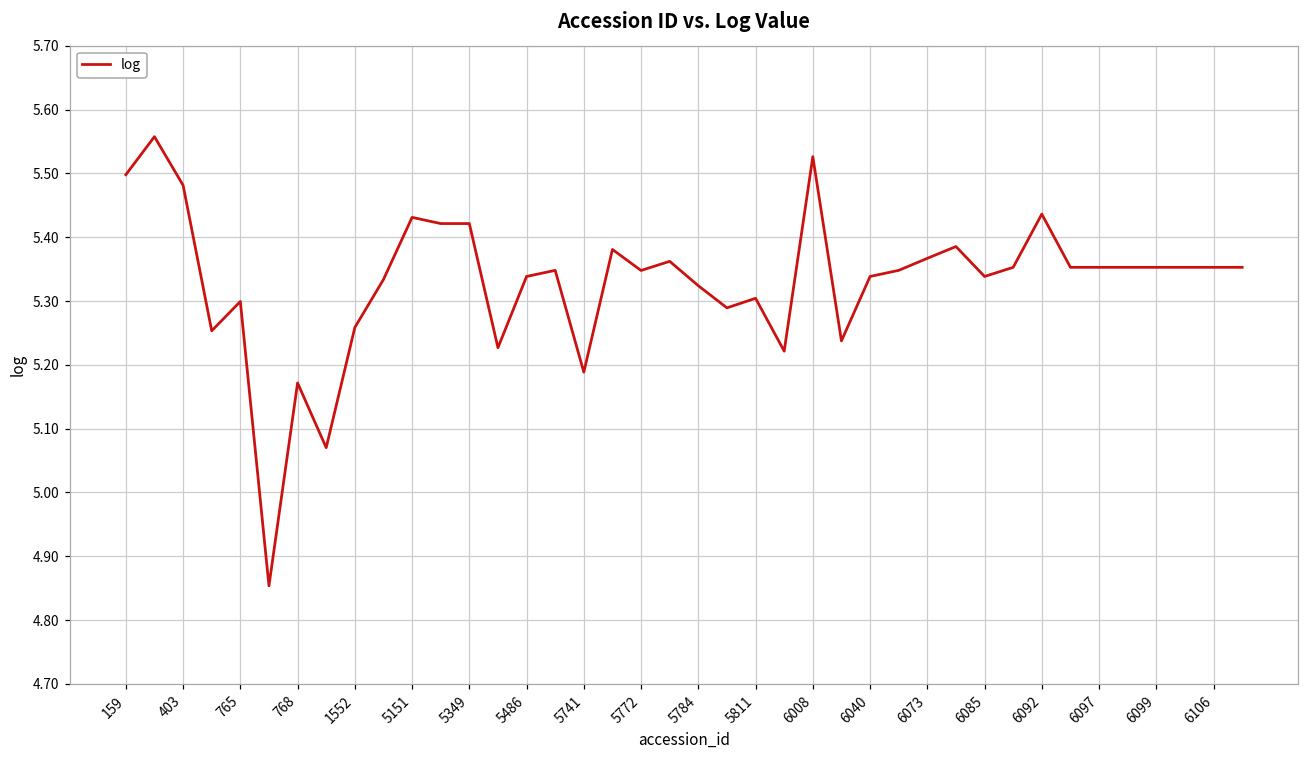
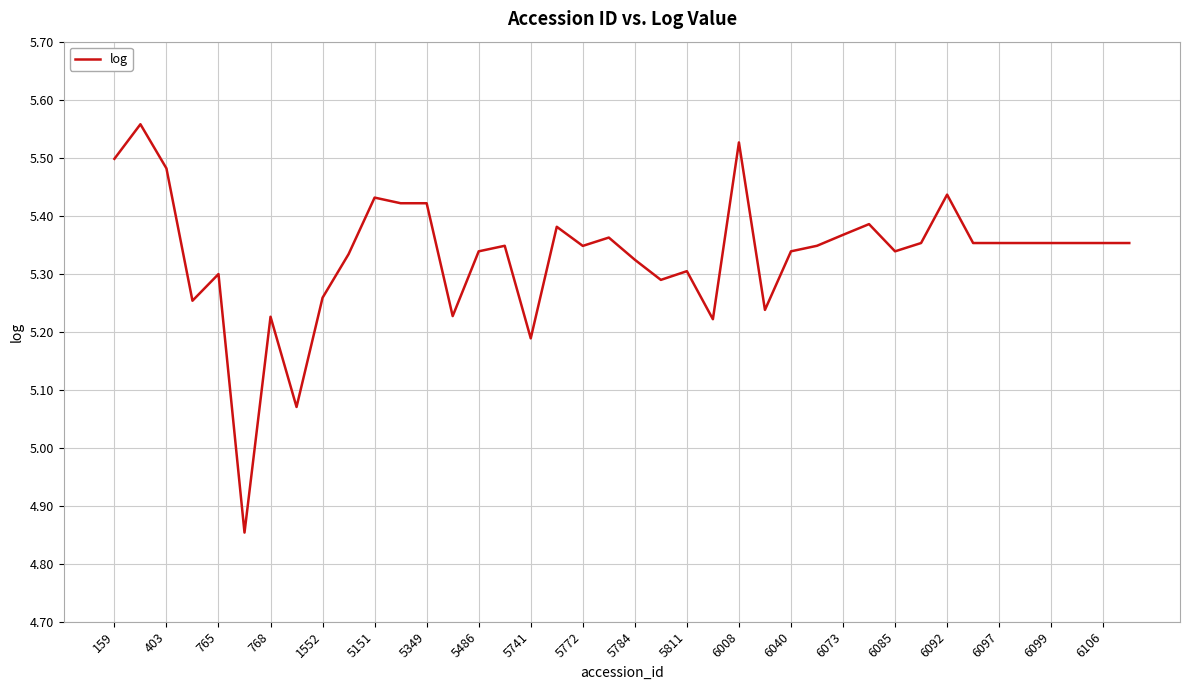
  {
    "159": 5.50,
    "403": 5.48,
    "765": 5.30,
-   "768": 5.17,
+   "768": 5.23,
    "1552": 5.26,
    "5151": 5.43,
    "5349": 5.42,
    "5486": 5.34,
    "5741": 5.19,
    "5772": 5.35,
    "5784": 5.32,
    "5811": 5.30,
    "6008": 5.53,
    "6040": 5.34,
    "6073": 5.37,
    "6085": 5.34,
    "6092": 5.44,
    "6097": 5.35,
    "6099": 5.35,
    "6106": 5.35
  }
